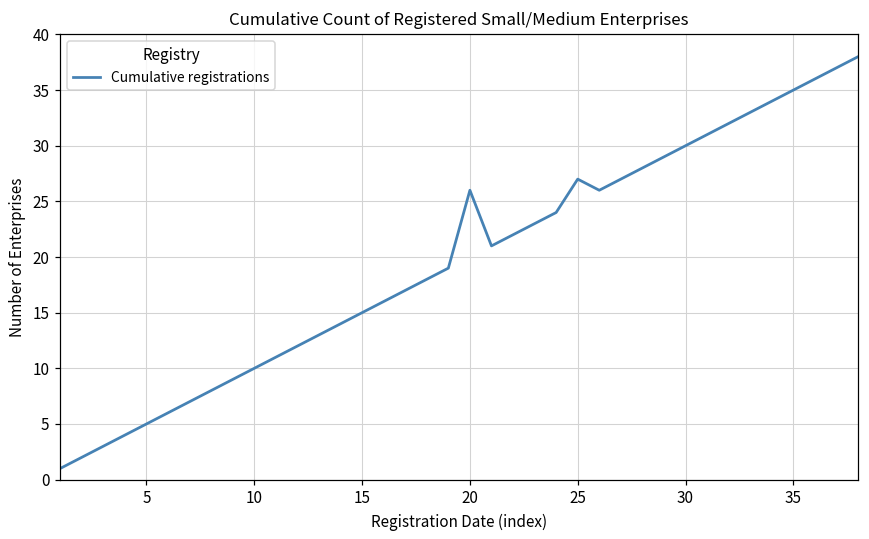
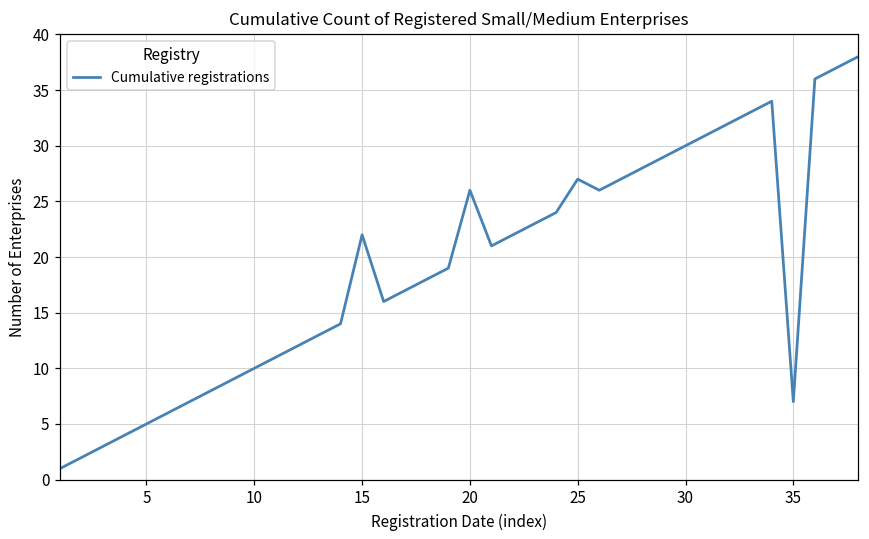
  {
    "5": 5,
    "10": 10,
-   "15": 15,
+   "15": 22,
    "20": 26,
    "25": 27,
    "30": 30,
-   "35": 35
+   "35": 7
  }
